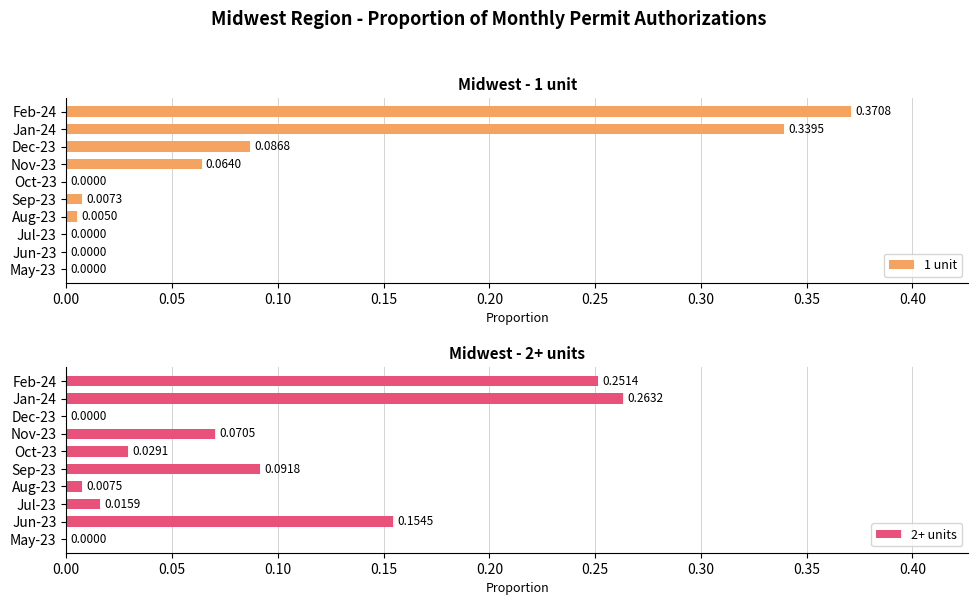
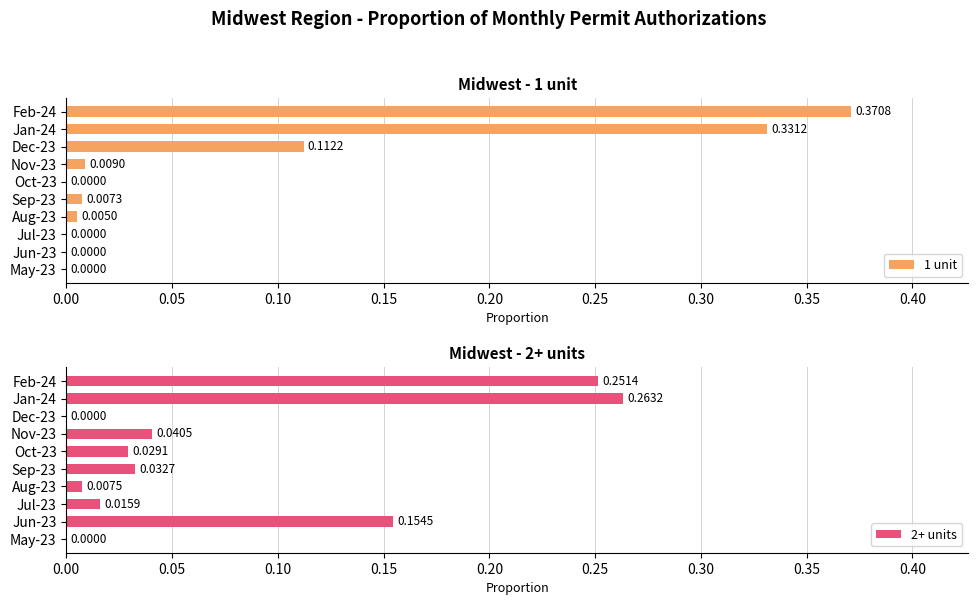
  {
    "Midwest - 1 unit": {
      "Feb-24": 0.3708,
-     "Jan-24": 0.3395,
-     "Dec-23": 0.0868,
-     "Nov-23": 0.0640,
+     "Jan-24": 0.3312,
+     "Dec-23": 0.1122,
+     "Nov-23": 0.0090,
      "Oct-23": 0.0000,
      "Sep-23": 0.0073,
      "Aug-23": 0.0050,
      "Jul-23": 0.0000,
      "Jun-23": 0.0000,
      "May-23": 0.0000
    },
    "Midwest - 2+ units": {
      "Feb-24": 0.2514,
      "Jan-24": 0.2632,
      "Dec-23": 0.0000,
-     "Nov-23": 0.0705,
+     "Nov-23": 0.0405,
      "Oct-23": 0.0291,
-     "Sep-23": 0.0918,
+     "Sep-23": 0.0327,
      "Aug-23": 0.0075,
      "Jul-23": 0.0159,
      "Jun-23": 0.1545,
      "May-23": 0.0000
    }
  }
